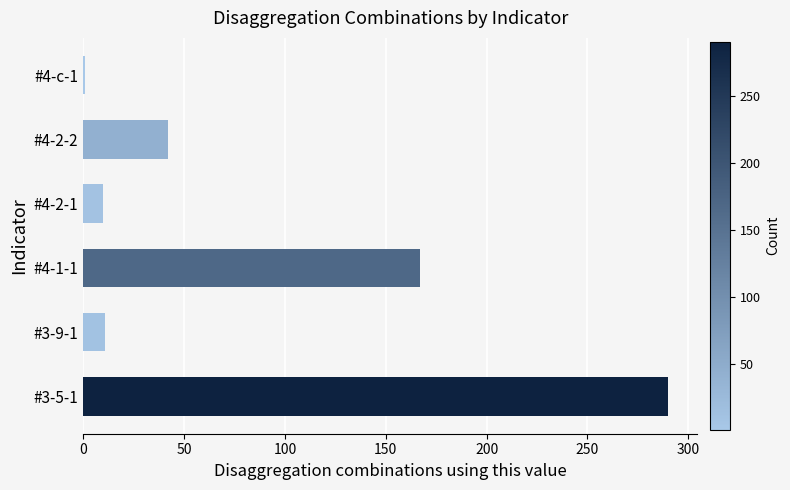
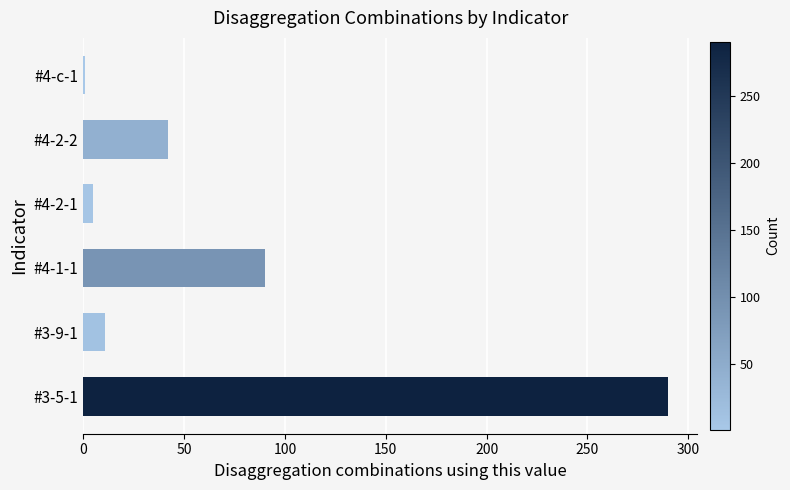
  {
    "#4-2-2": 42,
-   "#4-2-1": 10,
-   "#4-1-1": 167,
+   "#4-2-1": 5,
+   "#4-1-1": 90,
    "#3-9-1": 11,
    "#3-5-1": 290
  }
